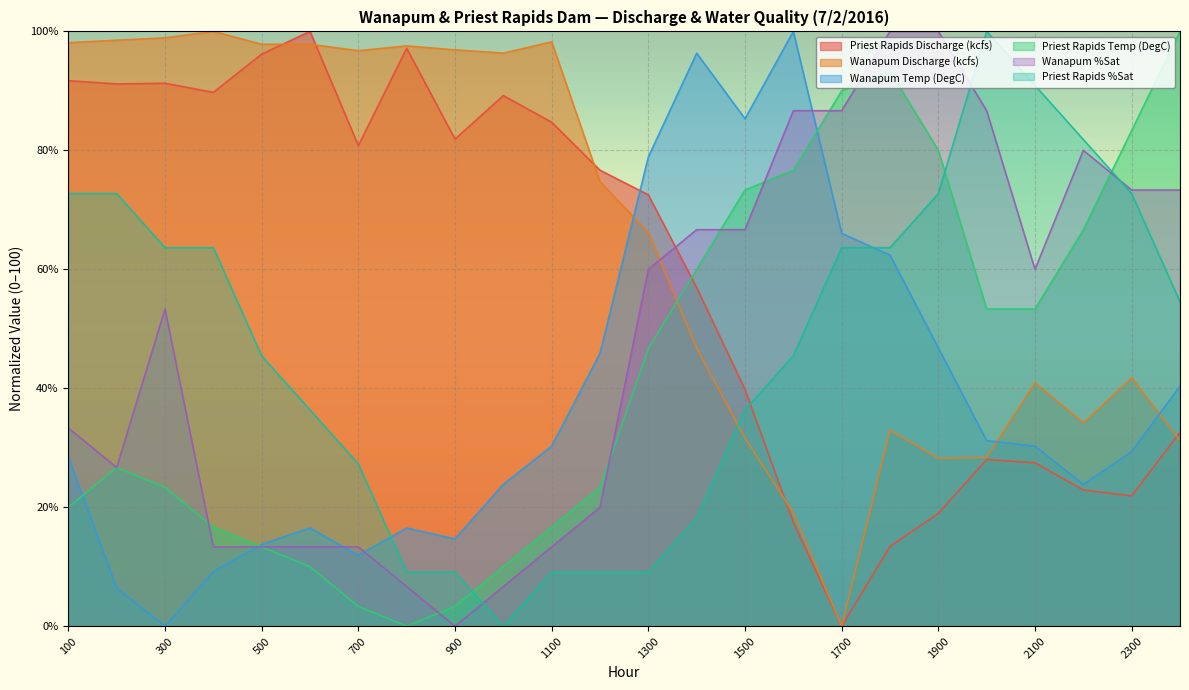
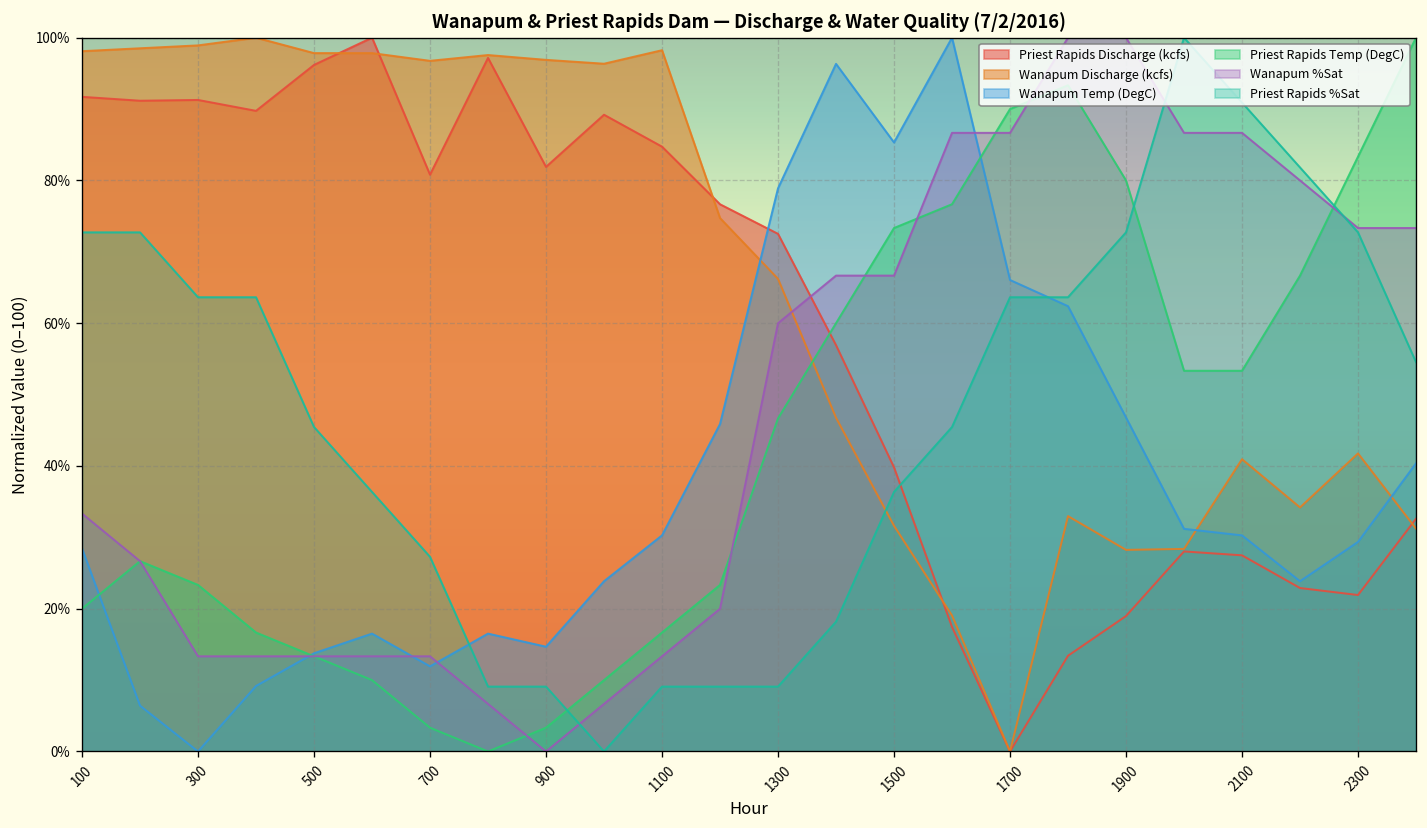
  {
    "Wanapum %Sat": {
      "100": "33%",
-     "300": "53%",
+     "300": "13%",
      "700": "13%",
      "900": "0%",
      "1100": "13%",
      "1300": "60%",
      "1500": "67%",
      "1700": "87%",
      "1900": "100%",
-     "2100": "60%",
+     "2100": "87%",
      "2300": "73%"
    }
  }
